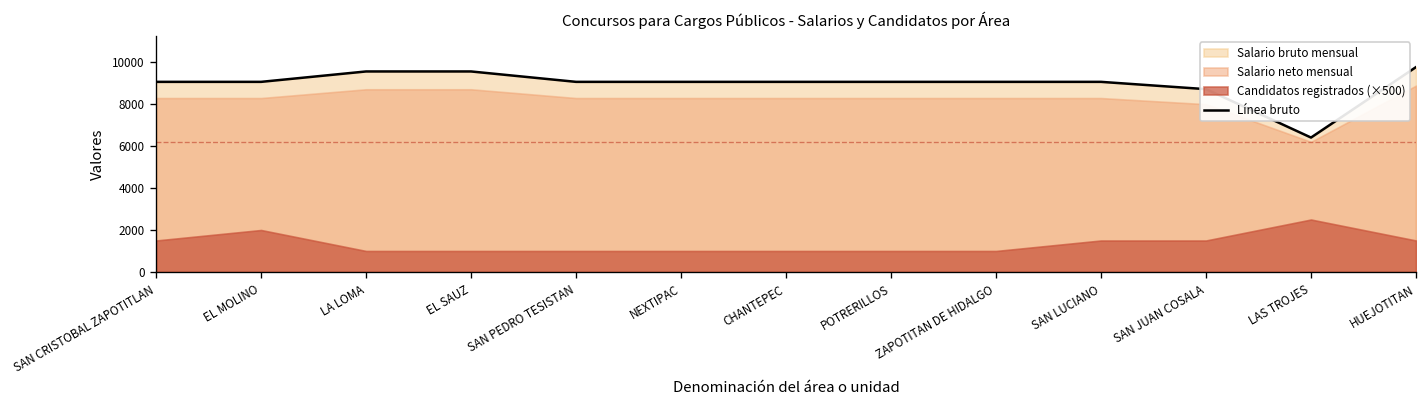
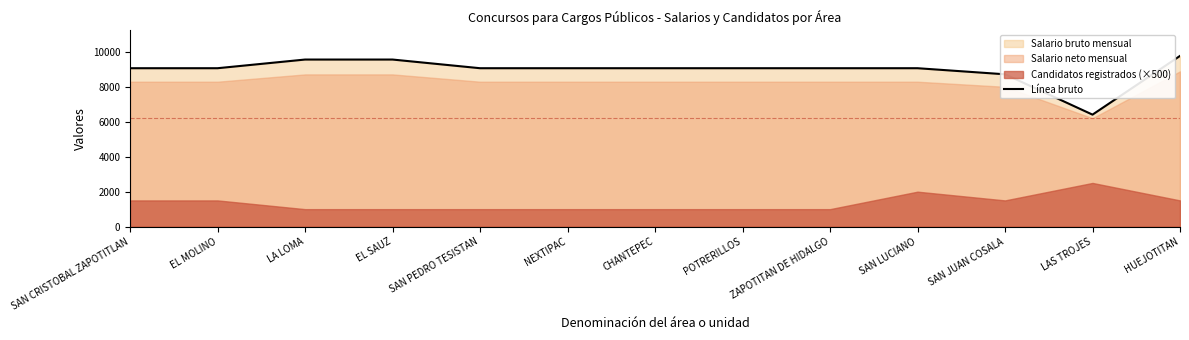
  {
    "Candidatos registrados (×500)": {
      "SAN CRISTOBAL ZAPOTITLAN": 1500,
-     "EL MOLINO": 2000,
+     "EL MOLINO": 1500,
      "LA LOMA": 1000,
      "EL SAUZ": 1000,
      "SAN PEDRO TESISTAN": 1000,
      "NEXTIPAC": 1000,
      "CHANTEPEC": 1000,
      "POTRERILLOS": 1000,
      "ZAPOTITAN DE HIDALGO": 1000,
-     "SAN LUCIANO": 1500,
+     "SAN LUCIANO": 2000,
      "SAN JUAN COSALA": 1500,
      "LAS TROJES": 2500,
      "HUEJOTITAN": 1500
    }
  }
